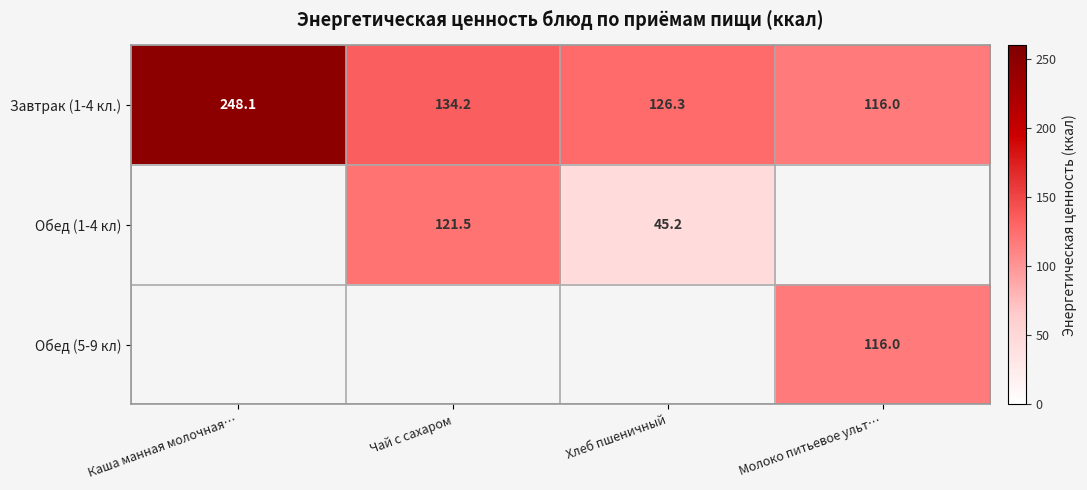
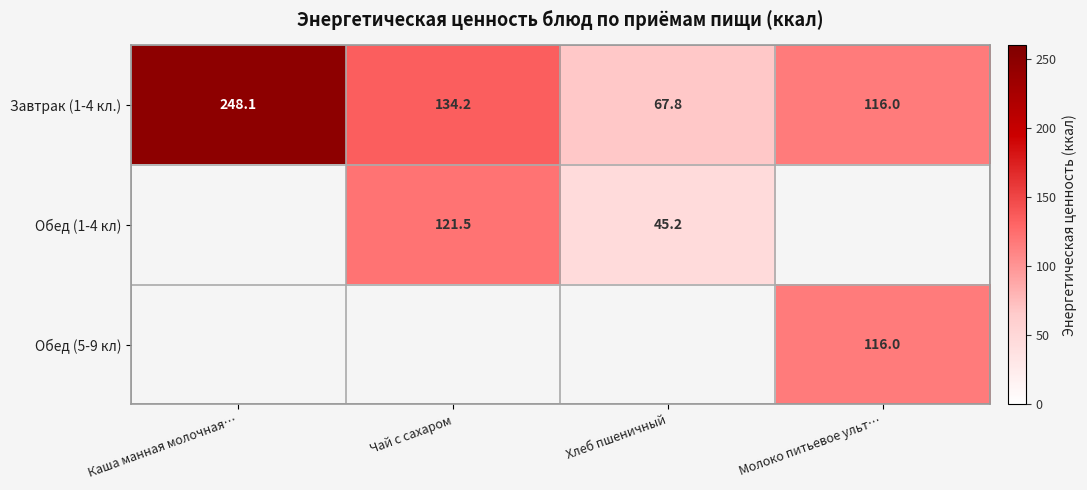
  {
    "Завтрак (1-4 кл.)": {
-     "Хлеб пшеничный": 126.3
+     "Хлеб пшеничный": 67.8
    }
  }
